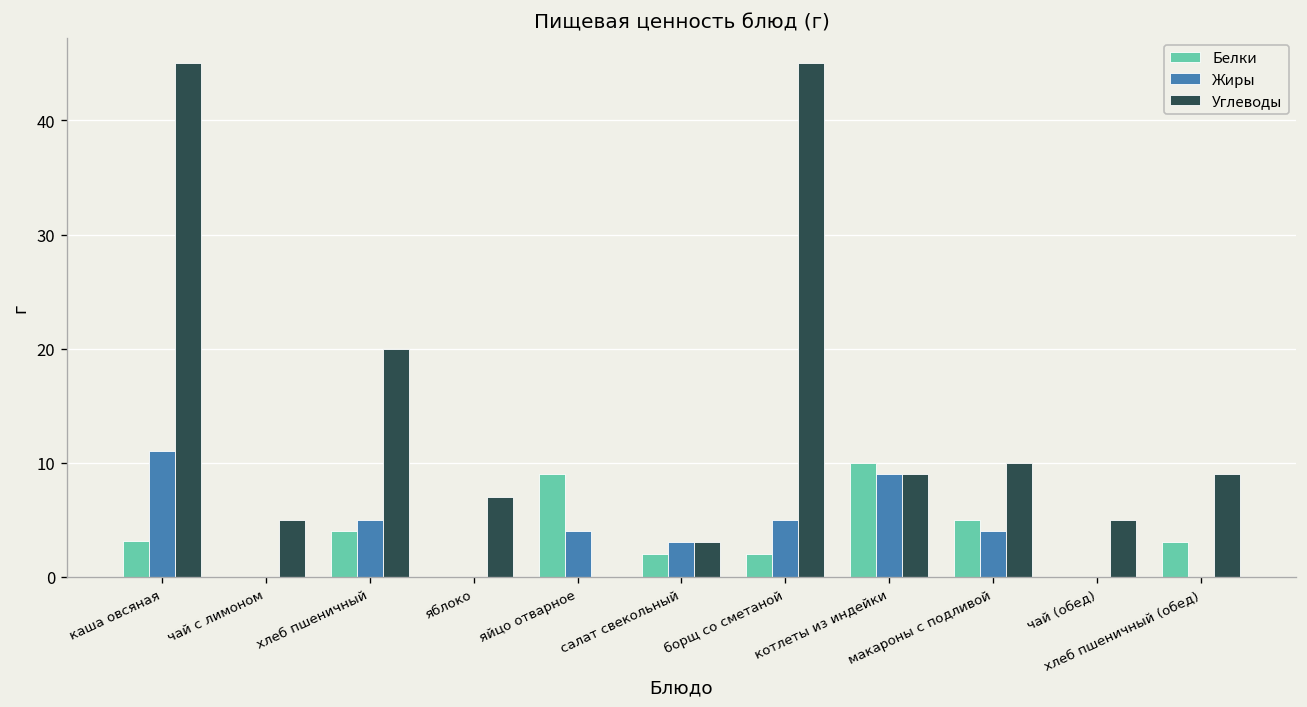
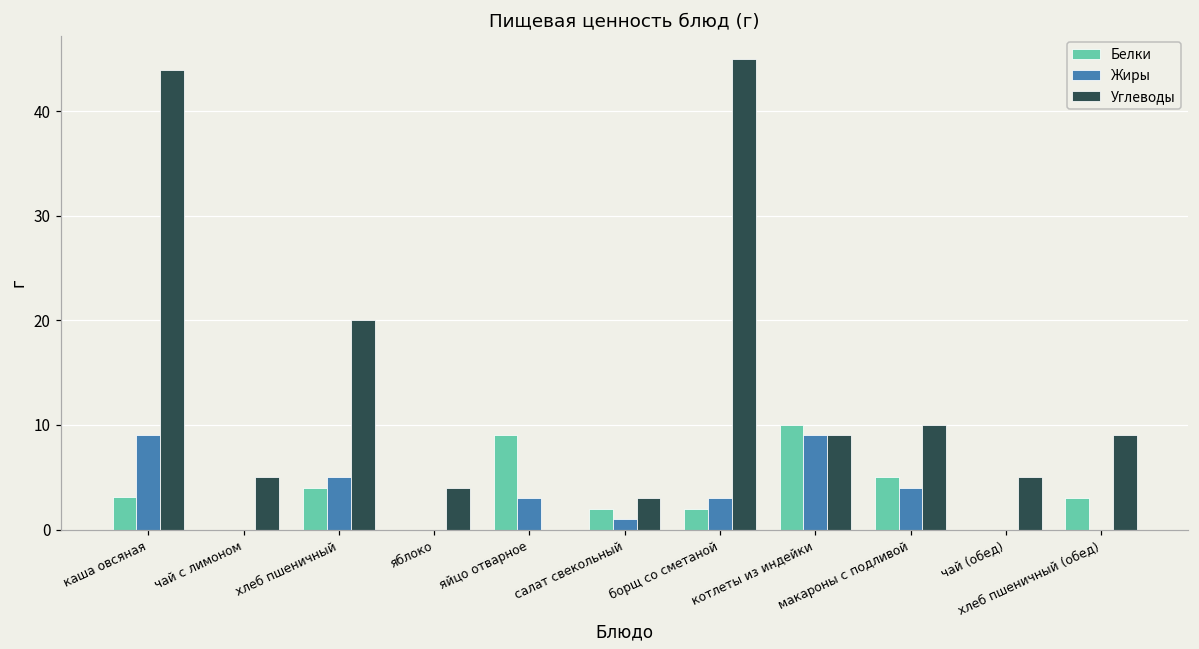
  {
    "Белки": {
      "каша овсяная": 3,
      "чай с лимоном": 0,
      "хлеб пшеничный": 4,
      "яблоко": 0,
      "яйцо отварное": 9,
      "салат свекольный": 2,
      "борщ со сметаной": 2,
      "котлеты из индейки": 10,
      "макароны с подливой": 5,
      "чай (обед)": 0,
      "хлеб пшеничный (обед)": 3
    },
    "Жиры": {
-     "каша овсяная": 11,
+     "каша овсяная": 9,
      "чай с лимоном": 0,
      "хлеб пшеничный": 5,
      "яблоко": 0,
-     "яйцо отварное": 4,
-     "салат свекольный": 3,
-     "борщ со сметаной": 5,
+     "яйцо отварное": 3,
+     "салат свекольный": 1,
+     "борщ со сметаной": 3,
      "котлеты из индейки": 9,
      "макароны с подливой": 4,
      "чай (обед)": 0,
      "хлеб пшеничный (обед)": 0
    },
    "Углеводы": {
-     "каша овсяная": 45,
+     "каша овсяная": 44,
      "чай с лимоном": 5,
      "хлеб пшеничный": 20,
-     "яблоко": 7,
+     "яблоко": 4,
      "яйцо отварное": 0,
      "салат свекольный": 3,
      "борщ со сметаной": 45,
      "котлеты из индейки": 9,
      "макароны с подливой": 10,
      "чай (обед)": 5,
      "хлеб пшеничный (обед)": 9
    }
  }
